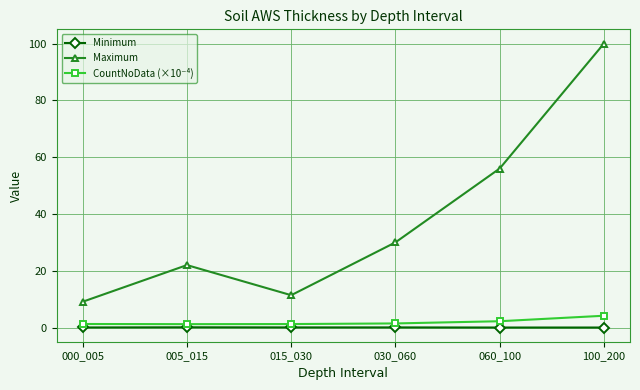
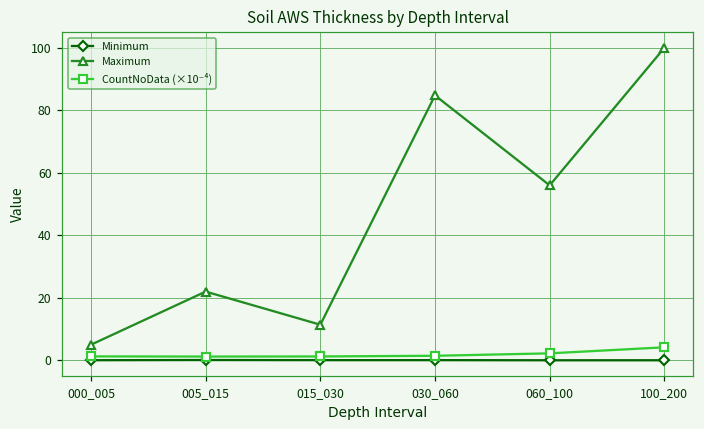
  {
    "Minimum": {
      "000_005": 0,
      "005_015": 0,
      "015_030": 0,
      "030_060": 0,
      "060_100": 0,
      "100_200": 0
    },
    "Maximum": {
-     "000_005": 9,
+     "000_005": 5,
      "005_015": 22,
      "015_030": 11,
-     "030_060": 30,
+     "030_060": 85,
      "060_100": 56,
      "100_200": 100
    },
    "CountNoData (×10⁻⁴)": {
      "000_005": 1,
      "005_015": 1,
      "015_030": 1,
      "030_060": 1,
      "060_100": 2,
      "100_200": 4
    }
  }
